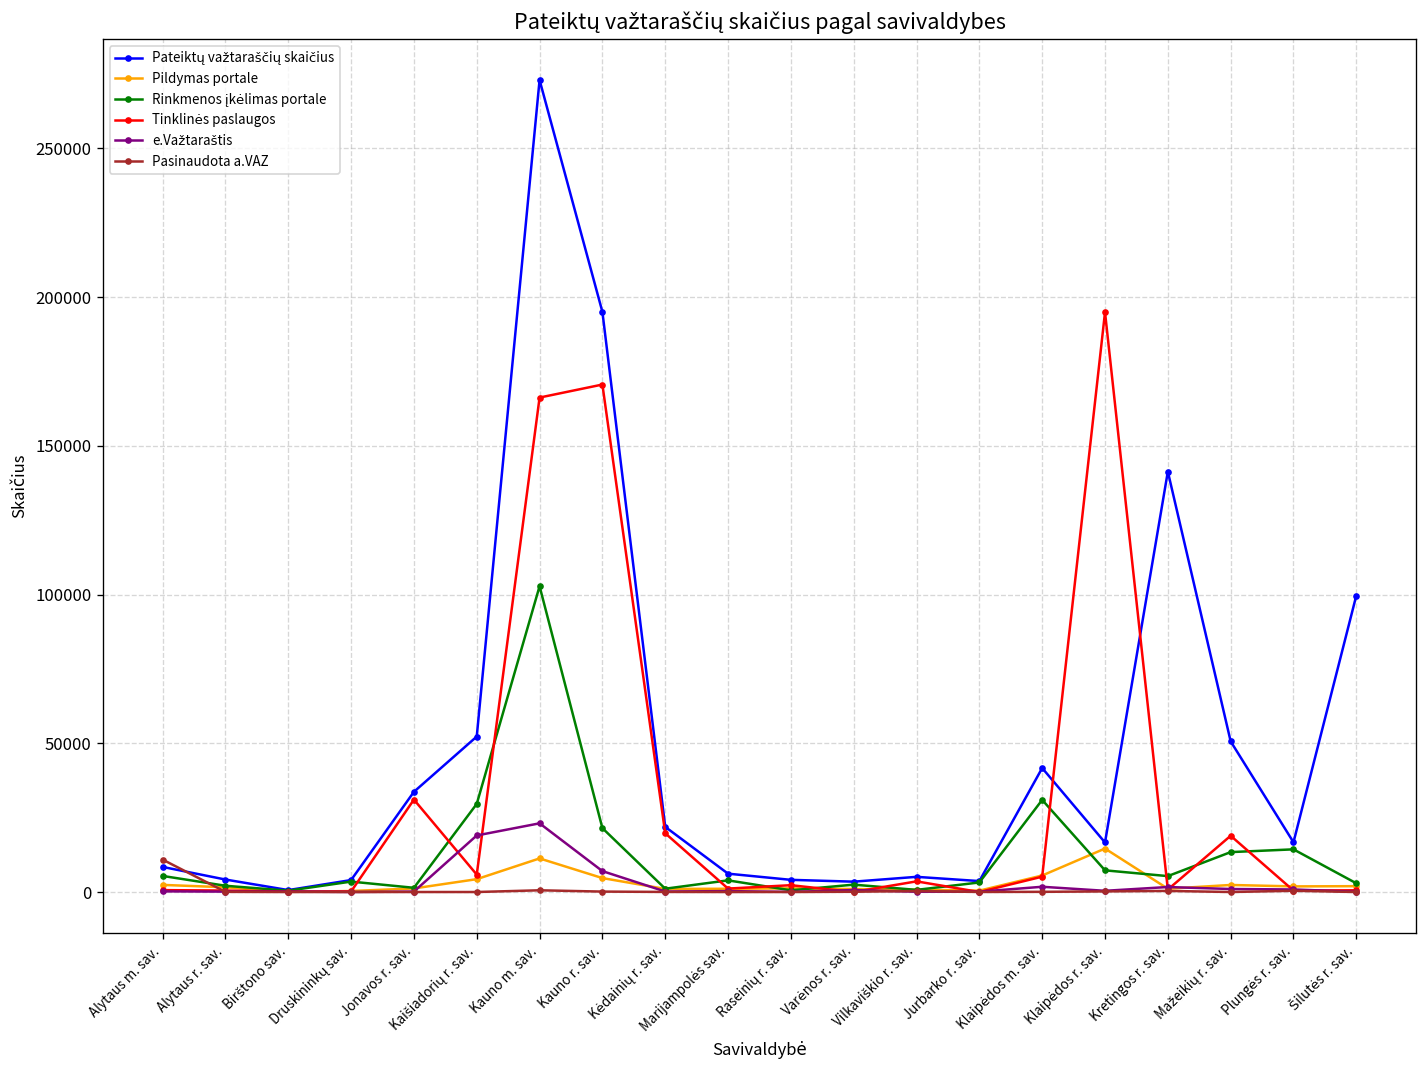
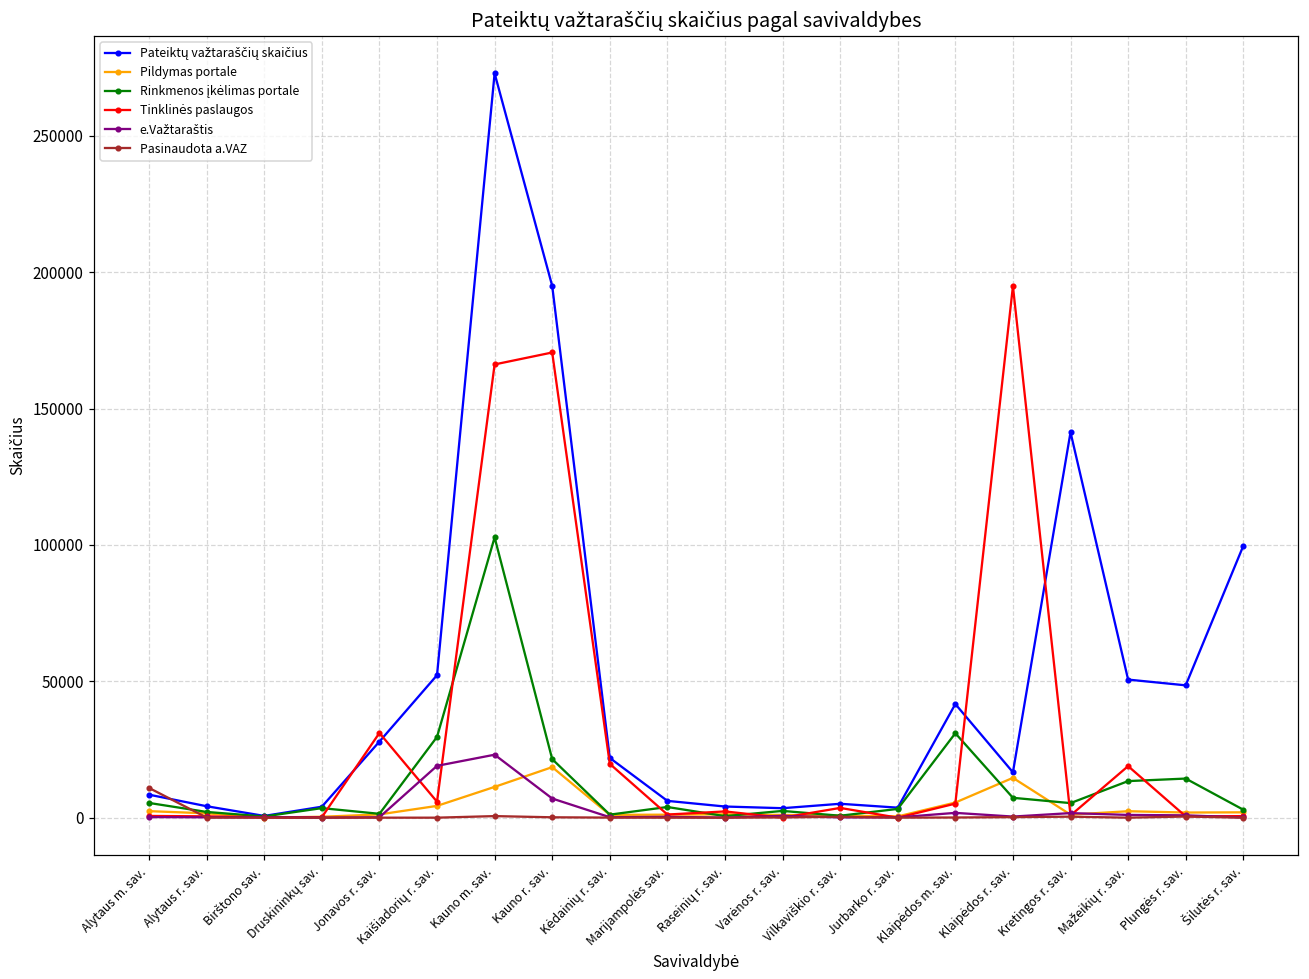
  {
    "Pateiktų važtaraščių skaičius": {
      "Alytaus m. sav.": 8000,
      "Alytaus r. sav.": 4000,
-     "Jonavos r. sav.": 34000,
+     "Jonavos r. sav.": 28000,
      "Kaišiadorių r. sav.": 52000,
      "Kauno m. sav.": 273000,
      "Kauno r. sav.": 195000,
      "Kėdainių r. sav.": 22000,
      "Marijampolės sav.": 6000,
      "Raseinių r. sav.": 4000,
      "Vilkaviškio r. sav.": 5000,
      "Klaipėdos m. sav.": 42000,
      "Klaipėdos r. sav.": 17000,
      "Kretingos r. sav.": 141000,
      "Mažeikių r. sav.": 51000,
-     "Plungės r. sav.": 17000,
+     "Plungės r. sav.": 49000,
      "Šilutės r. sav.": 100000
    },
    "Pildymas portale": {
      "Alytaus m. sav.": 2000,
      "Kaišiadorių r. sav.": 4000,
      "Kauno m. sav.": 11000,
-     "Kauno r. sav.": 5000,
+     "Kauno r. sav.": 19000,
      "Klaipėdos r. sav.": 15000,
      "Mažeikių r. sav.": 2000
    },
    "Rinkmenos įkėlimas portale": {
      "Alytaus m. sav.": 5000,
      "Kaišiadorių r. sav.": 30000,
      "Kauno m. sav.": 103000,
      "Kauno r. sav.": 21000,
      "Marijampolės sav.": 4000,
      "Klaipėdos m. sav.": 31000,
      "Klaipėdos r. sav.": 7000,
      "Kretingos r. sav.": 5000,
      "Mažeikių r. sav.": 13000,
      "Plungės r. sav.": 14000
    },
    "Tinklinės paslaugos": {
      "Jonavos r. sav.": 31000,
      "Kaišiadorių r. sav.": 6000,
      "Kauno m. sav.": 166000,
      "Kauno r. sav.": 171000,
      "Kėdainių r. sav.": 20000,
      "Raseinių r. sav.": 2000,
      "Vilkaviškio r. sav.": 4000,
      "Klaipėdos r. sav.": 195000,
      "Mažeikių r. sav.": 19000
    },
    "e.Važtaraštis": {
      "Kaišiadorių r. sav.": 19000,
      "Kauno m. sav.": 23000,
      "Kauno r. sav.": 7000,
      "Klaipėdos m. sav.": 2000
    },
    "Pasinaudota a.VAZ": {
      "Alytaus m. sav.": 11000,
      "Kaišiadorių r. sav.": 0,
      "Kauno m. sav.": 1000,
      "Kauno r. sav.": 0,
      "Klaipėdos m. sav.": 0
    }
  }
